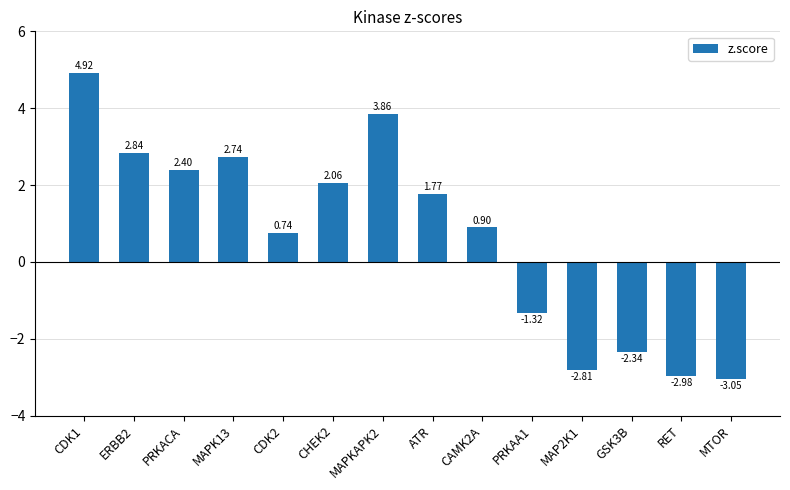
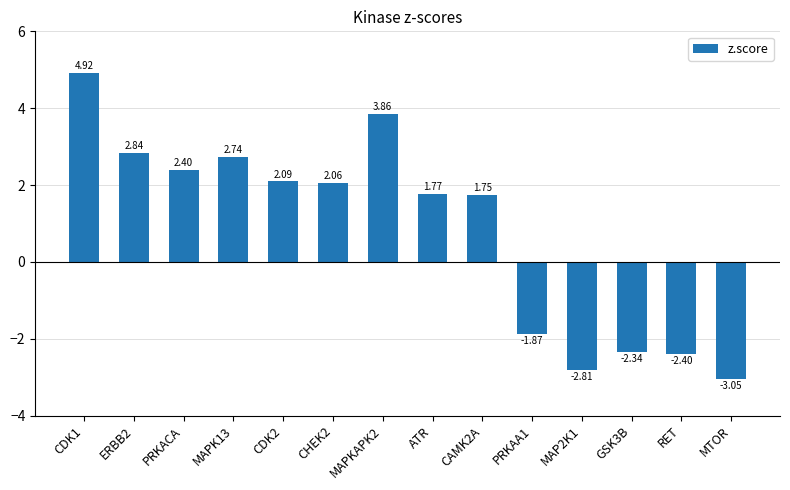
  {
    "CDK1": 4.92,
    "ERBB2": 2.84,
    "PRKACA": 2.40,
    "MAPK13": 2.74,
-   "CDK2": 0.74,
+   "CDK2": 2.09,
    "CHEK2": 2.06,
    "MAPKAPK2": 3.86,
    "ATR": 1.77,
-   "CAMK2A": 0.90,
-   "PRKAA1": -1.32,
+   "CAMK2A": 1.75,
+   "PRKAA1": -1.87,
    "MAP2K1": -2.81,
    "GSK3B": -2.34,
-   "RET": -2.98,
+   "RET": -2.40,
    "MTOR": -3.05
  }
